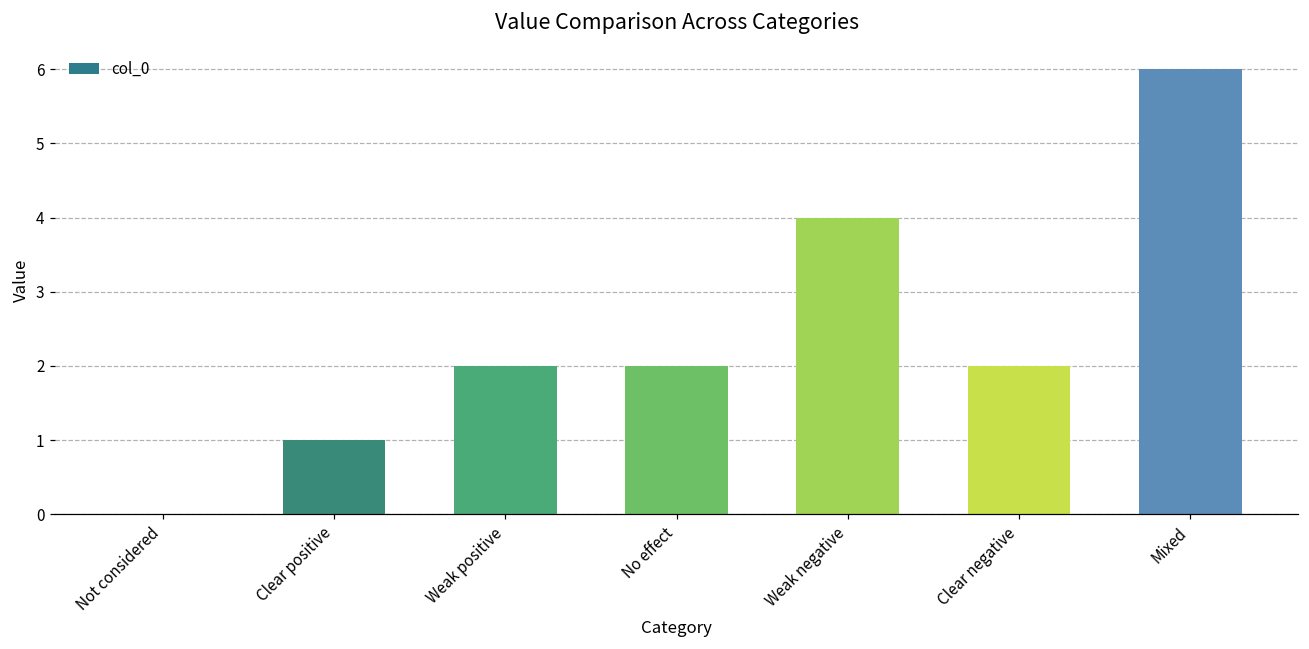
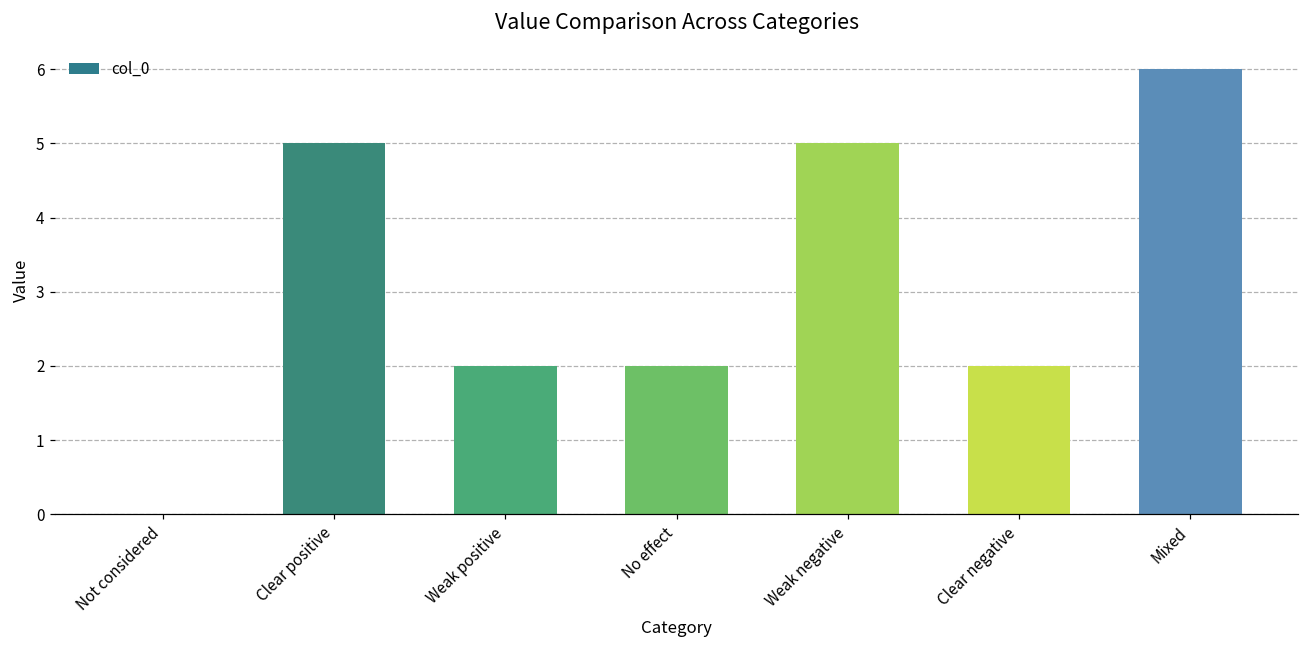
  {
    "Not considered": 0,
-   "Clear positive": 1,
+   "Clear positive": 5,
    "Weak positive": 2,
    "No effect": 2,
-   "Weak negative": 4,
+   "Weak negative": 5,
    "Clear negative": 2,
    "Mixed": 6
  }
